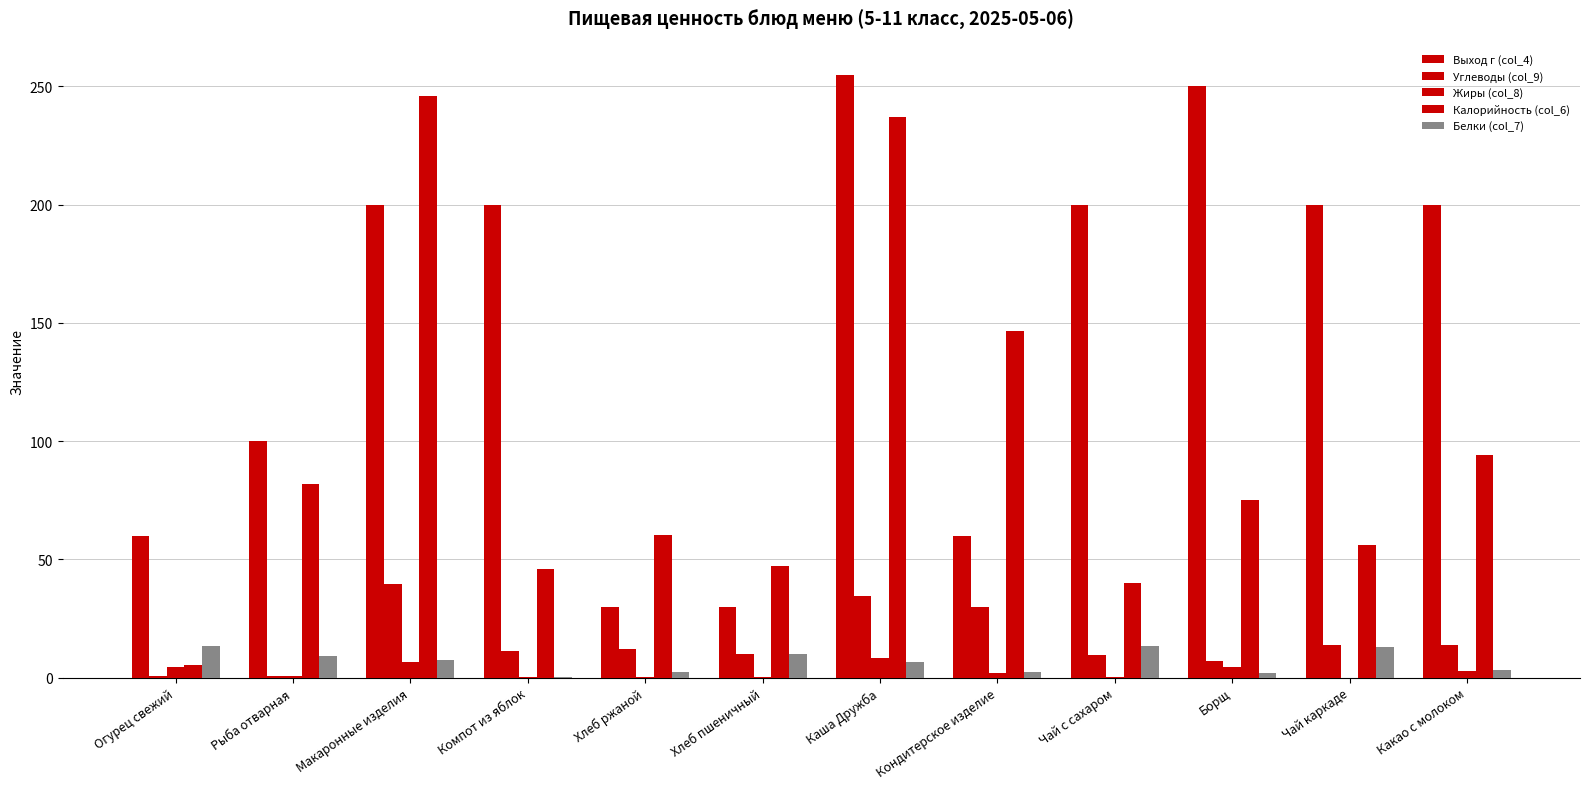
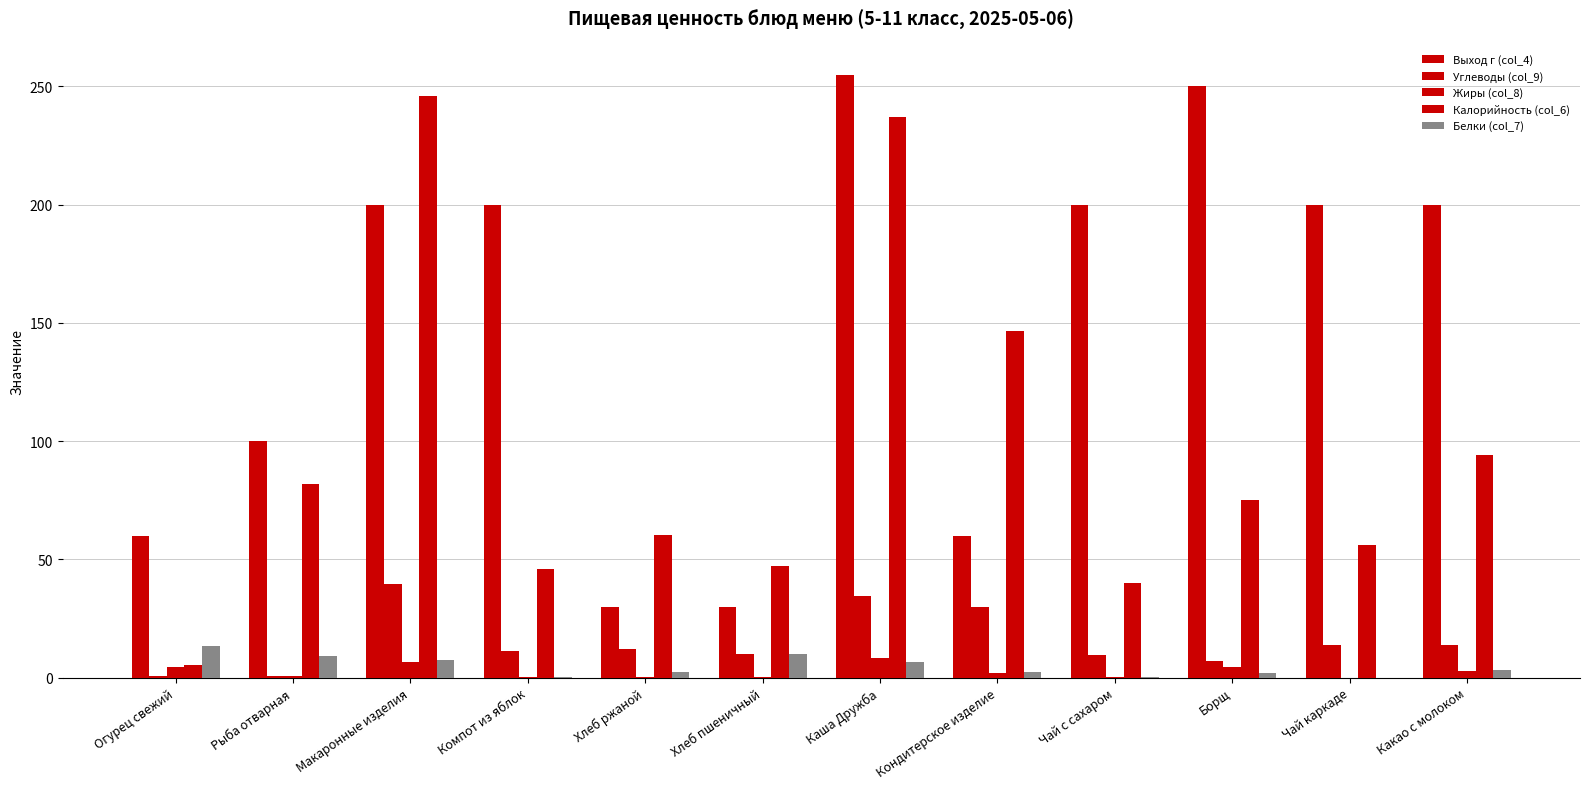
  {
    "Белки (col_7)": {
      "Огурец свежий": 13,
      "Рыба отварная": 9,
      "Макаронные изделия": 7,
      "Хлеб ржаной": 2,
      "Хлеб пшеничный": 10,
      "Каша Дружба": 6,
      "Кондитерское изделие": 2,
-     "Чай с сахаром": 14,
+     "Чай с сахаром": 0,
      "Борщ": 2,
-     "Чай каркаде": 13,
+     "Чай каркаде": 0,
      "Какао с молоком": 3
    }
  }
